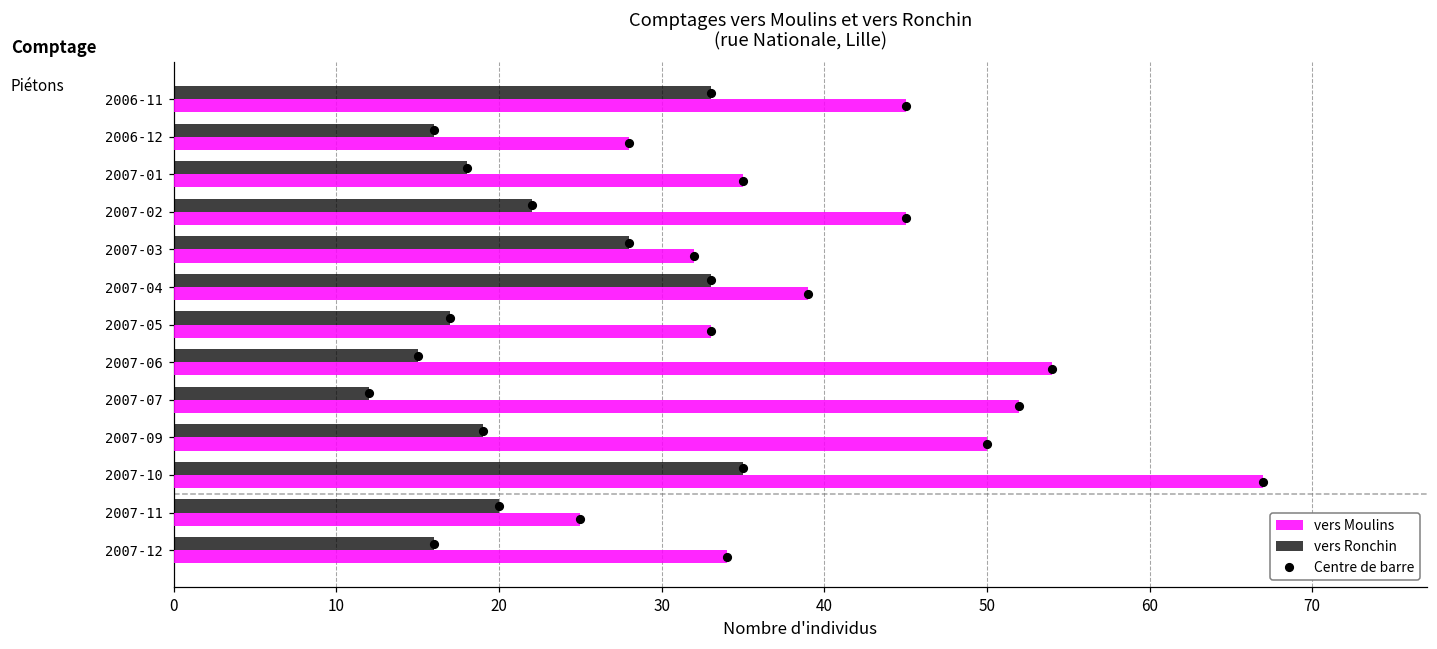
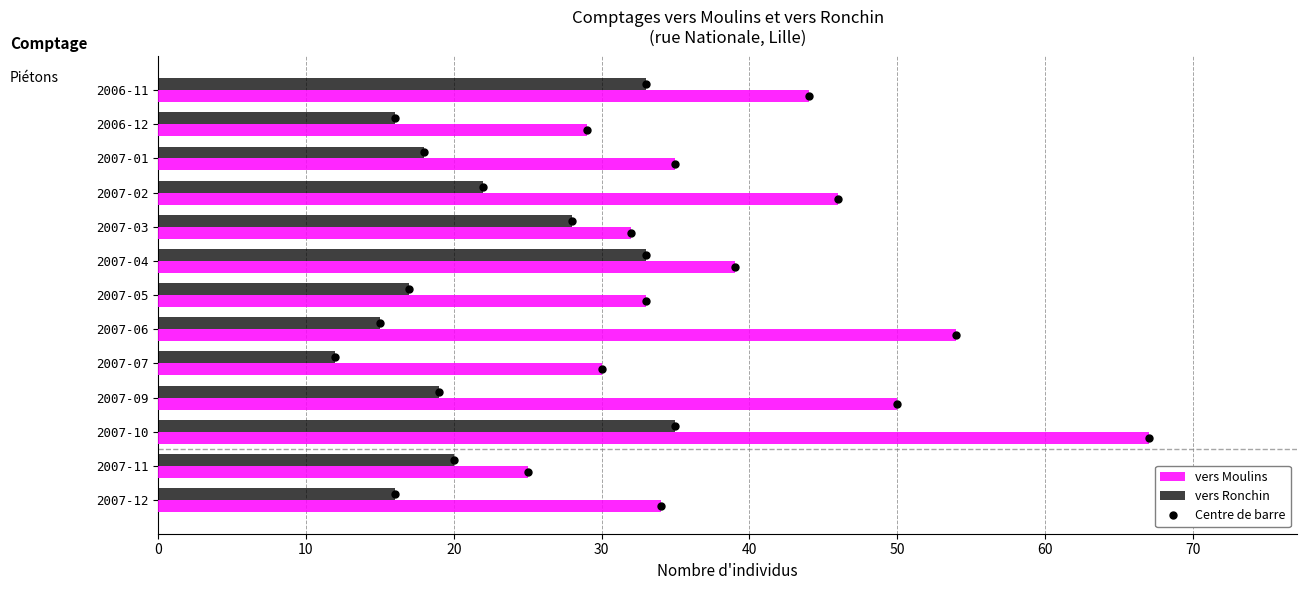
  {
    "vers Moulins": {
-     "2006-11": 45,
-     "2006-12": 28,
+     "2006-11": 44,
+     "2006-12": 29,
      "2007-01": 35,
-     "2007-02": 45,
+     "2007-02": 46,
      "2007-03": 32,
      "2007-04": 39,
      "2007-05": 33,
      "2007-06": 54,
-     "2007-07": 52,
+     "2007-07": 30,
      "2007-09": 50,
      "2007-10": 67,
      "2007-11": 25,
      "2007-12": 34
    }
  }
